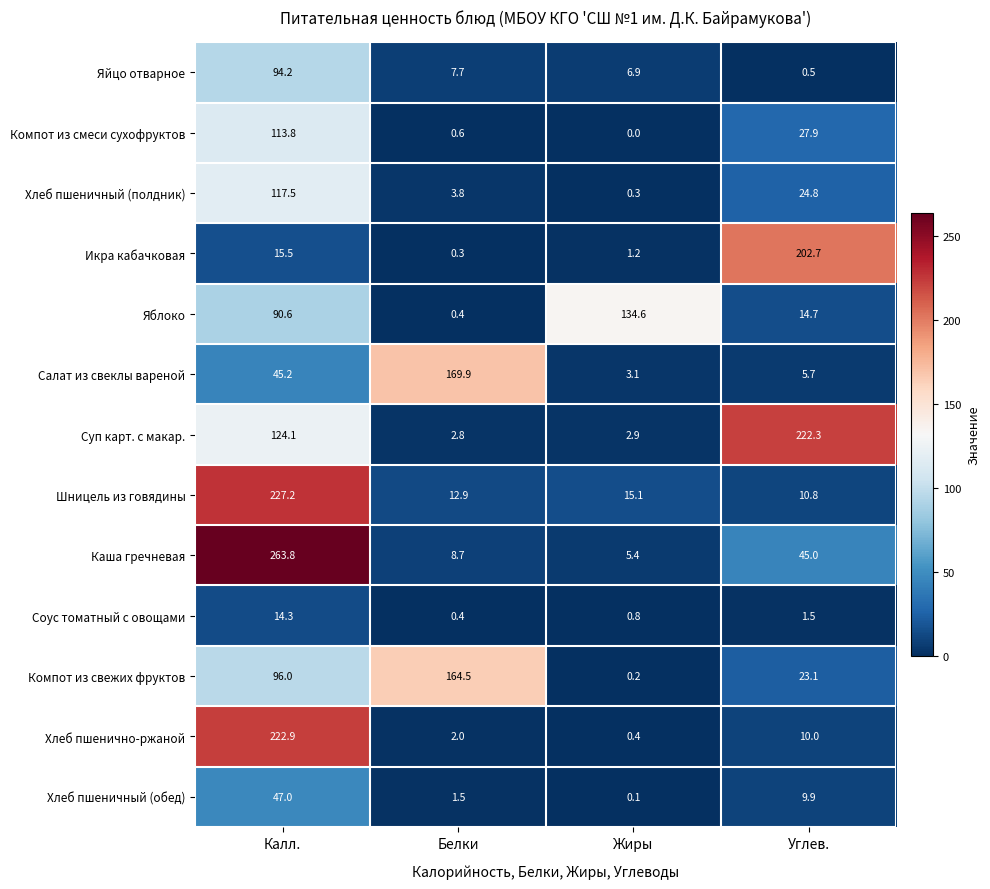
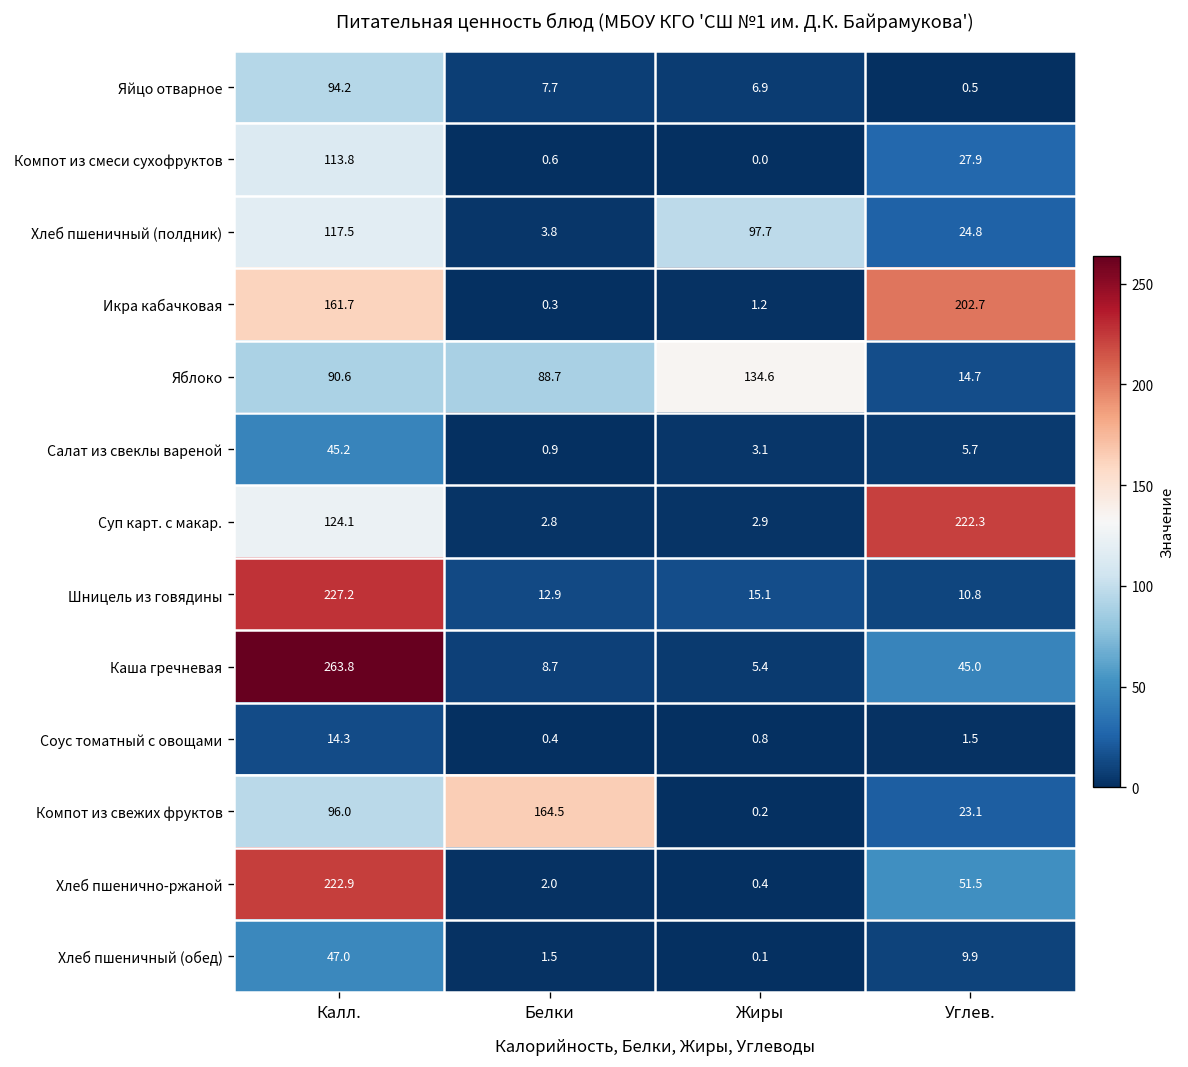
  {
    "Яйцо отварное": {
      "Калл.": 94.2,
      "Белки": 7.7,
      "Жиры": 6.9,
      "Углев.": 0.5
    },
    "Компот из смеси сухофруктов": {
      "Калл.": 113.8,
      "Белки": 0.6,
      "Жиры": 0.0,
      "Углев.": 27.9
    },
    "Хлеб пшеничный (полдник)": {
      "Калл.": 117.5,
      "Белки": 3.8,
-     "Жиры": 0.3,
+     "Жиры": 97.7,
      "Углев.": 24.8
    },
    "Икра кабачковая": {
-     "Калл.": 15.5,
+     "Калл.": 161.7,
      "Белки": 0.3,
      "Жиры": 1.2,
      "Углев.": 202.7
    },
    "Яблоко": {
      "Калл.": 90.6,
-     "Белки": 0.4,
+     "Белки": 88.7,
      "Жиры": 134.6,
      "Углев.": 14.7
    },
    "Салат из свеклы вареной": {
      "Калл.": 45.2,
-     "Белки": 169.9,
+     "Белки": 0.9,
      "Жиры": 3.1,
      "Углев.": 5.7
    },
    "Суп карт. с макар.": {
      "Калл.": 124.1,
      "Белки": 2.8,
      "Жиры": 2.9,
      "Углев.": 222.3
    },
    "Шницель из говядины": {
      "Калл.": 227.2,
      "Белки": 12.9,
      "Жиры": 15.1,
      "Углев.": 10.8
    },
    "Каша гречневая": {
      "Калл.": 263.8,
      "Белки": 8.7,
      "Жиры": 5.4,
      "Углев.": 45.0
    },
    "Соус томатный с овощами": {
      "Калл.": 14.3,
      "Белки": 0.4,
      "Жиры": 0.8,
      "Углев.": 1.5
    },
    "Компот из свежих фруктов": {
      "Калл.": 96.0,
      "Белки": 164.5,
      "Жиры": 0.2,
      "Углев.": 23.1
    },
    "Хлеб пшенично-ржаной": {
      "Калл.": 222.9,
      "Белки": 2.0,
      "Жиры": 0.4,
-     "Углев.": 10.0
+     "Углев.": 51.5
    },
    "Хлеб пшеничный (обед)": {
      "Калл.": 47.0,
      "Белки": 1.5,
      "Жиры": 0.1,
      "Углев.": 9.9
    }
  }
